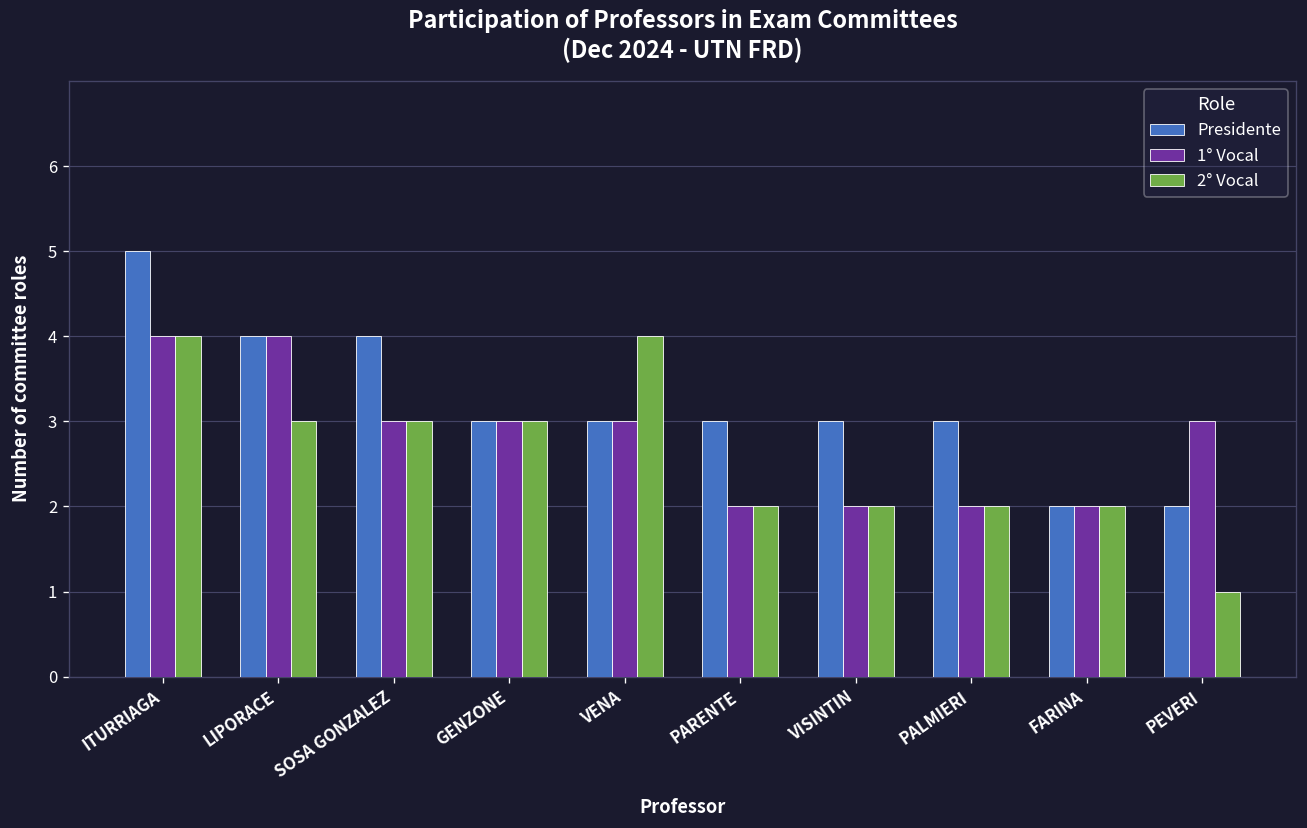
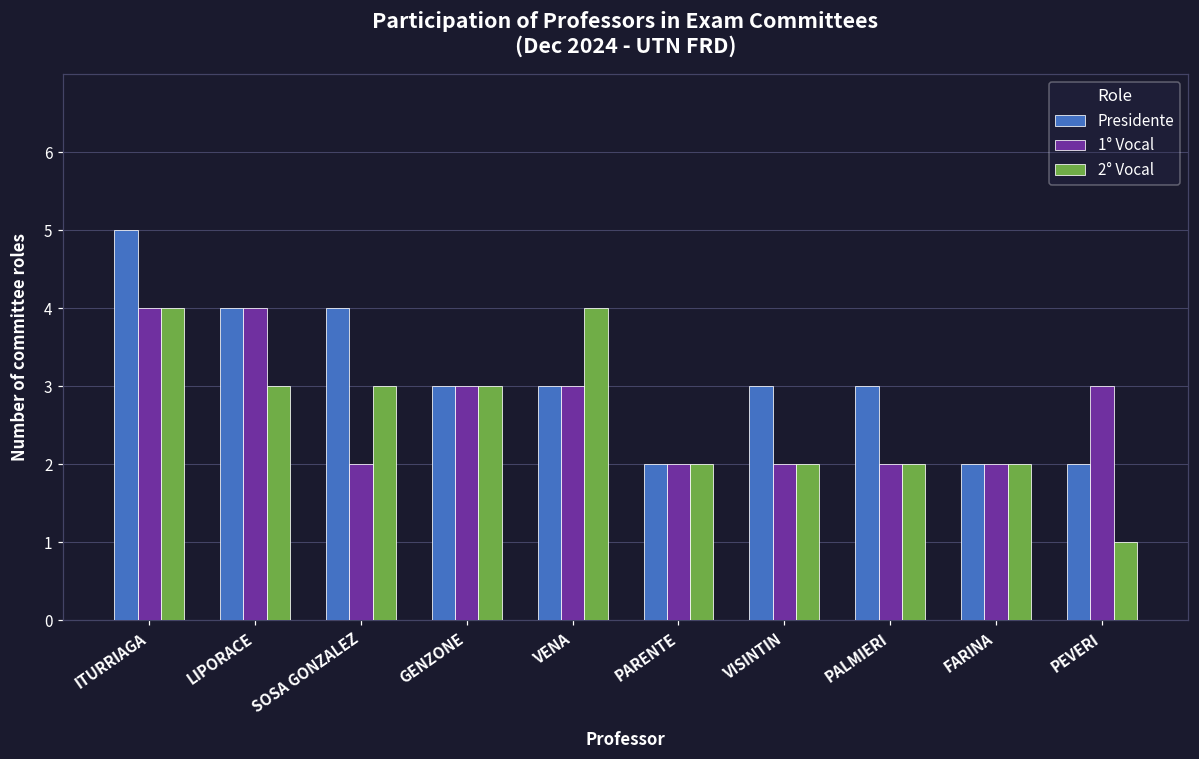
  {
    "Presidente": {
      "ITURRIAGA": 5,
      "LIPORACE": 4,
      "SOSA GONZALEZ": 4,
      "GENZONE": 3,
      "VENA": 3,
-     "PARENTE": 3,
+     "PARENTE": 2,
      "VISINTIN": 3,
      "PALMIERI": 3,
      "FARINA": 2,
      "PEVERI": 2
    },
    "1° Vocal": {
      "ITURRIAGA": 4,
      "LIPORACE": 4,
-     "SOSA GONZALEZ": 3,
+     "SOSA GONZALEZ": 2,
      "GENZONE": 3,
      "VENA": 3,
      "PARENTE": 2,
      "VISINTIN": 2,
      "PALMIERI": 2,
      "FARINA": 2,
      "PEVERI": 3
    },
    "2° Vocal": {
      "ITURRIAGA": 4,
      "LIPORACE": 3,
      "SOSA GONZALEZ": 3,
      "GENZONE": 3,
      "VENA": 4,
      "PARENTE": 2,
      "VISINTIN": 2,
      "PALMIERI": 2,
      "FARINA": 2,
      "PEVERI": 1
    }
  }
